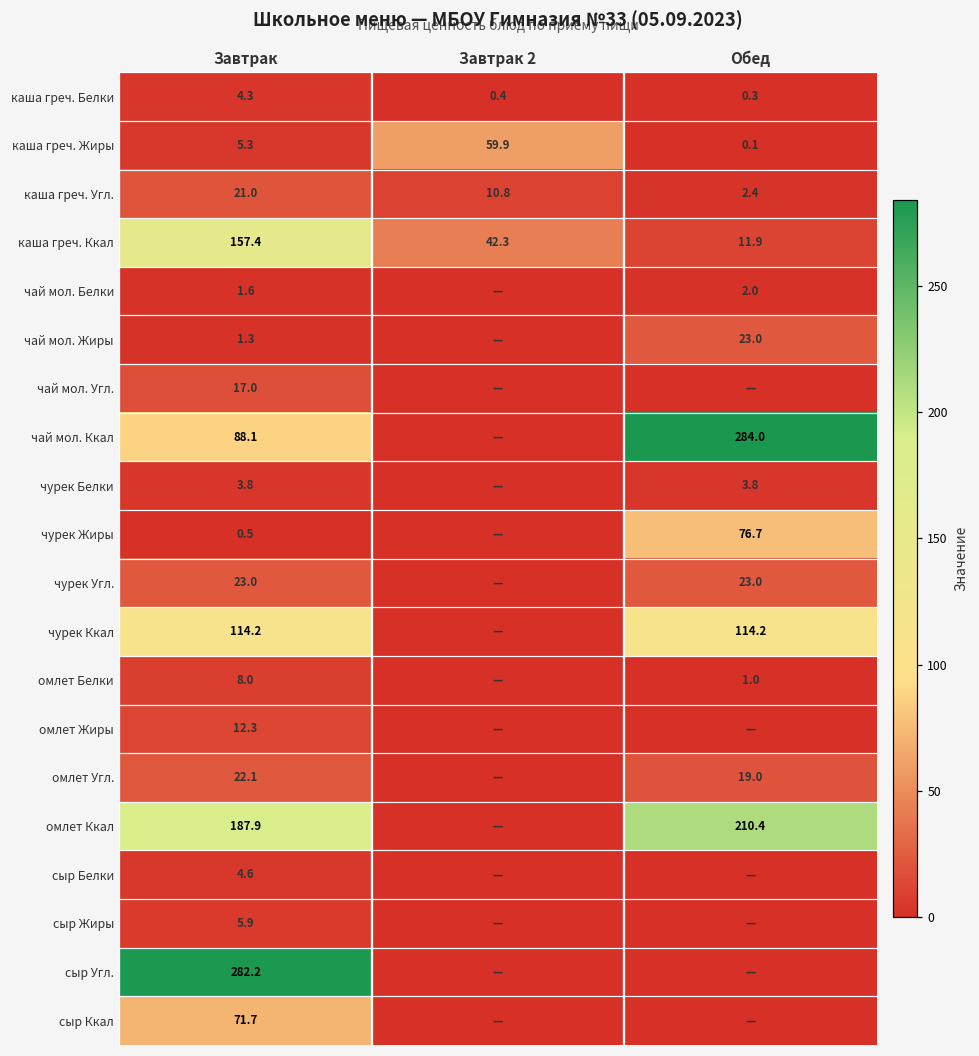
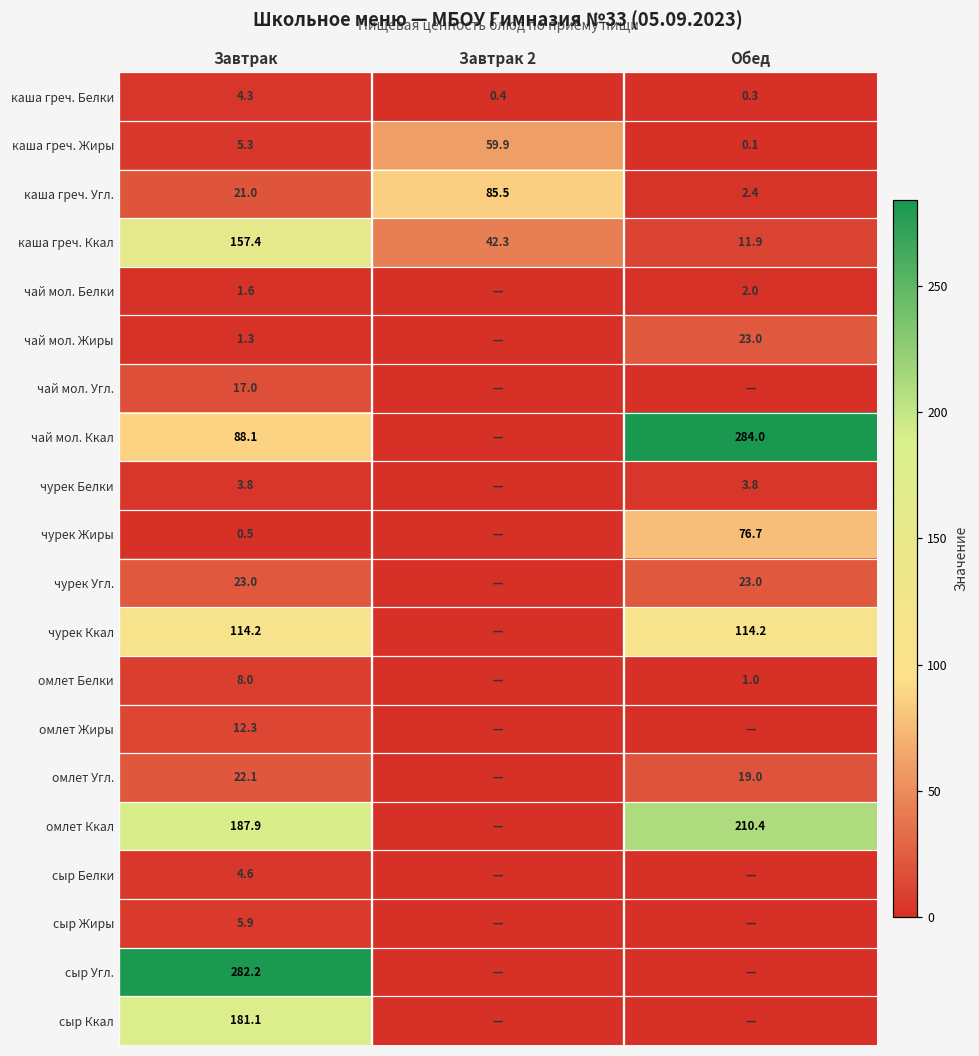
  {
    "каша греч. Белки": {
      "Завтрак": 4.3,
      "Завтрак 2": 0.4,
      "Обед": 0.3
    },
    "каша греч. Жиры": {
      "Завтрак": 5.3,
      "Завтрак 2": 59.9,
      "Обед": 0.1
    },
    "каша греч. Угл.": {
      "Завтрак": 21.0,
-     "Завтрак 2": 10.8,
+     "Завтрак 2": 85.5,
      "Обед": 2.4
    },
    "каша греч. Ккал": {
      "Завтрак": 157.4,
      "Завтрак 2": 42.3,
      "Обед": 11.9
    },
    "чай мол. Белки": {
      "Завтрак": 1.6,
      "Обед": 2.0
    },
    "чай мол. Жиры": {
      "Завтрак": 1.3,
      "Обед": 23.0
    },
    "чай мол. Угл.": {
      "Завтрак": 17.0
    },
    "чай мол. Ккал": {
      "Завтрак": 88.1,
      "Обед": 284.0
    },
    "чурек Белки": {
      "Завтрак": 3.8,
      "Обед": 3.8
    },
    "чурек Жиры": {
      "Завтрак": 0.5,
      "Обед": 76.7
    },
    "чурек Угл.": {
      "Завтрак": 23.0,
      "Обед": 23.0
    },
    "чурек Ккал": {
      "Завтрак": 114.2,
      "Обед": 114.2
    },
    "омлет Белки": {
      "Завтрак": 8.0,
      "Обед": 1.0
    },
    "омлет Жиры": {
      "Завтрак": 12.3
    },
    "омлет Угл.": {
      "Завтрак": 22.1,
      "Обед": 19.0
    },
    "омлет Ккал": {
      "Завтрак": 187.9,
      "Обед": 210.4
    },
    "сыр Белки": {
      "Завтрак": 4.6
    },
    "сыр Жиры": {
      "Завтрак": 5.9
    },
    "сыр Угл.": {
      "Завтрак": 282.2
    },
    "сыр Ккал": {
-     "Завтрак": 71.7
+     "Завтрак": 181.1
    }
  }
